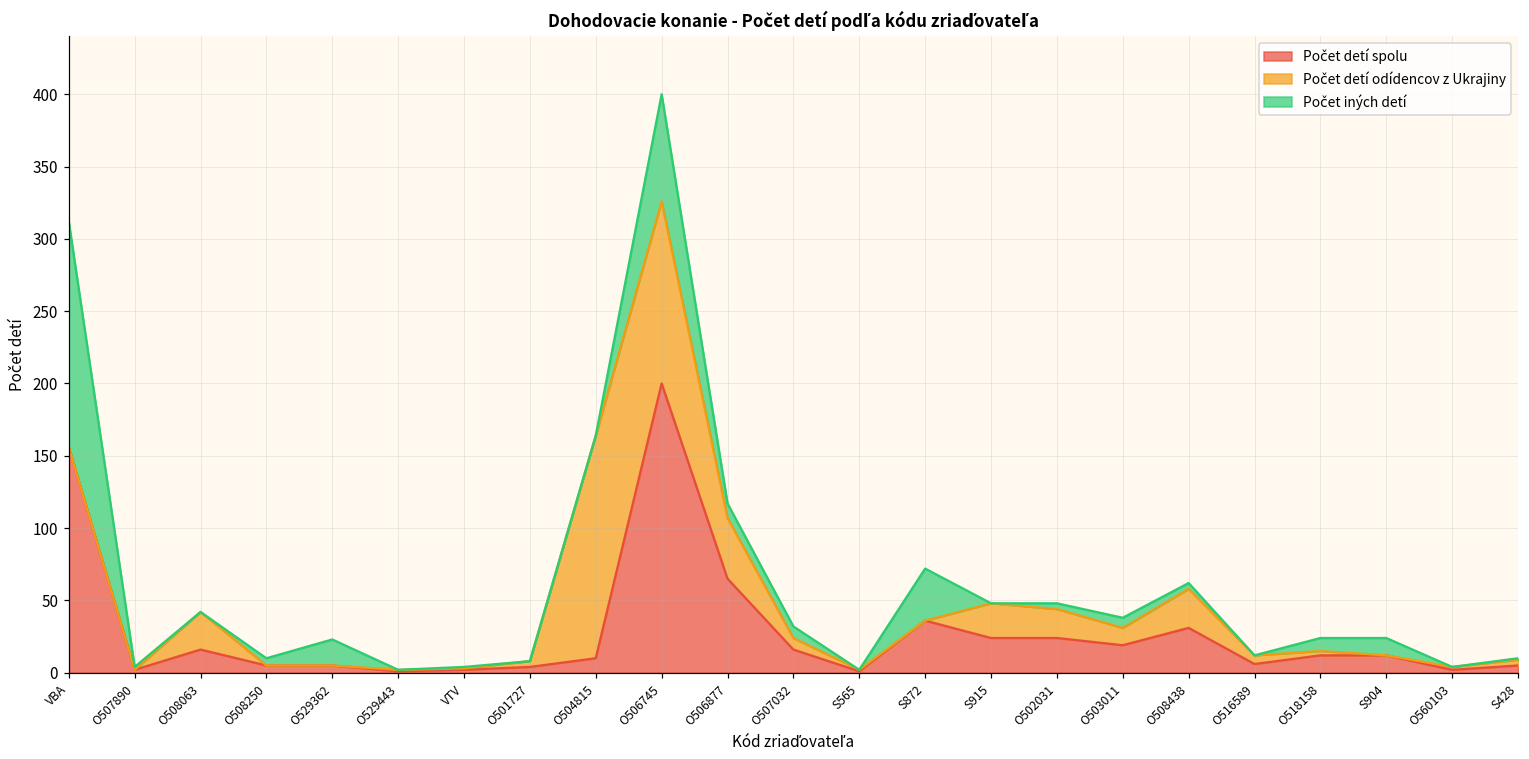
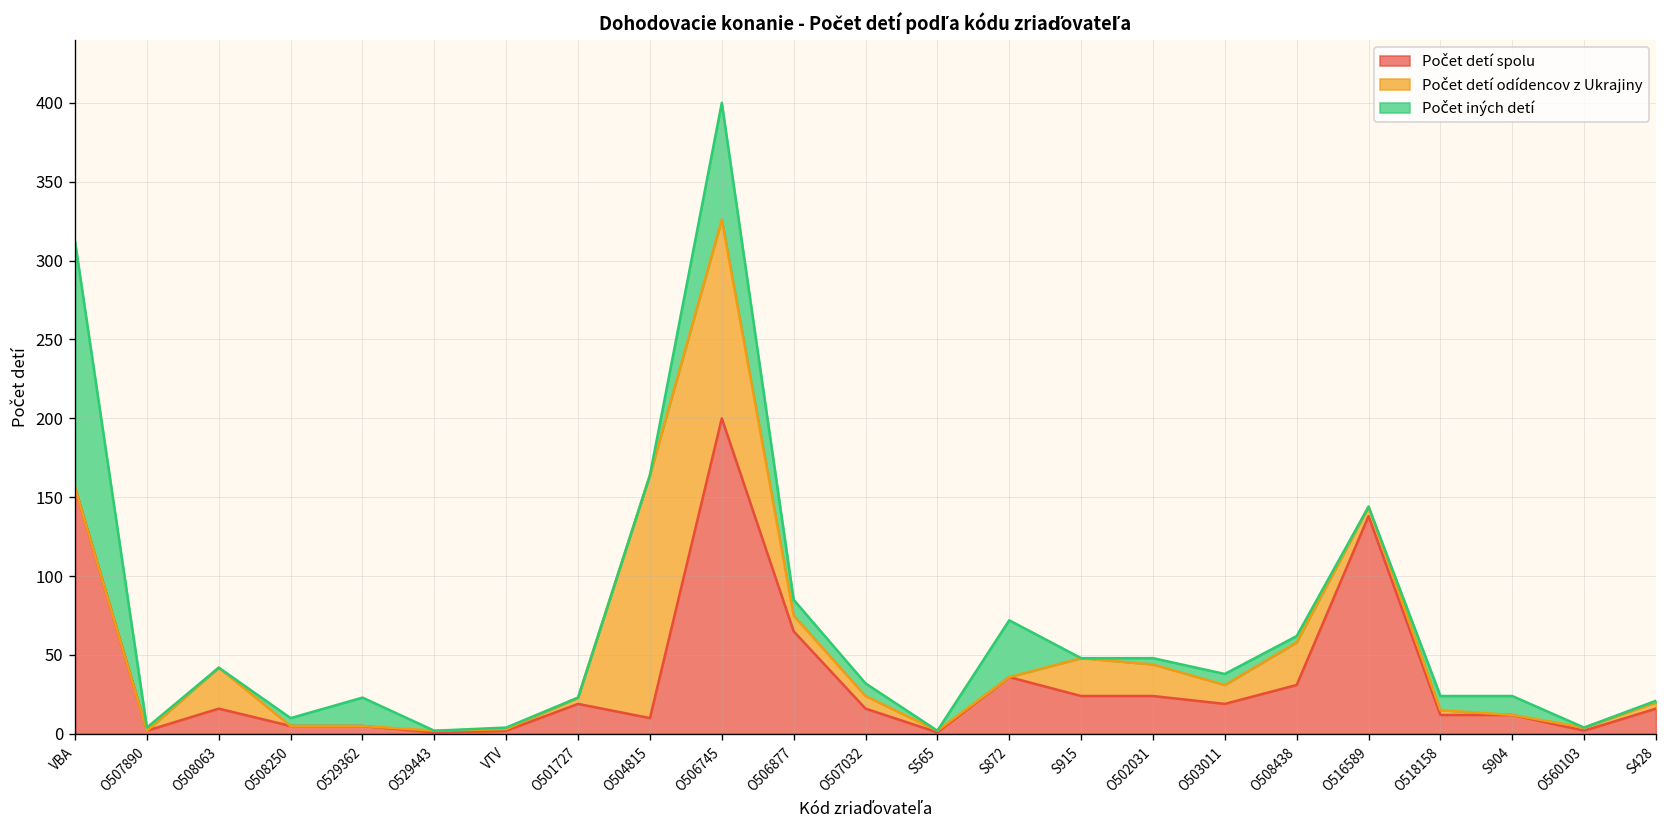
  {
    "Počet detí spolu": {
      "O508063": 16,
-     "O501727": 4,
+     "O501727": 19,
      "O504815": 10,
      "O506745": 200,
      "O506877": 65,
      "O507032": 16,
      "S915": 24,
      "O502031": 24,
      "O503011": 19,
      "O508438": 31,
-     "O516589": 6,
+     "O516589": 138,
      "O518158": 12,
      "O560103": 2,
-     "S428": 5
+     "S428": 16
    },
    "Počet detí odídencov z Ukrajiny": {
      "O506745": 126,
-     "O506877": 42,
+     "O506877": 10,
      "O507032": 8,
      "O502031": 20,
      "O503011": 12,
      "O508438": 27,
      "O518158": 3
    },
    "Počet iných detí": {
      "VBA": 156,
      "O507890": 2,
      "O508250": 5,
      "O529362": 18,
      "O506745": 74,
      "O506877": 10,
      "O507032": 8,
      "S872": 36,
      "O502031": 4,
      "O503011": 7,
      "O508438": 4,
      "O518158": 9,
      "S904": 12
    }
  }
